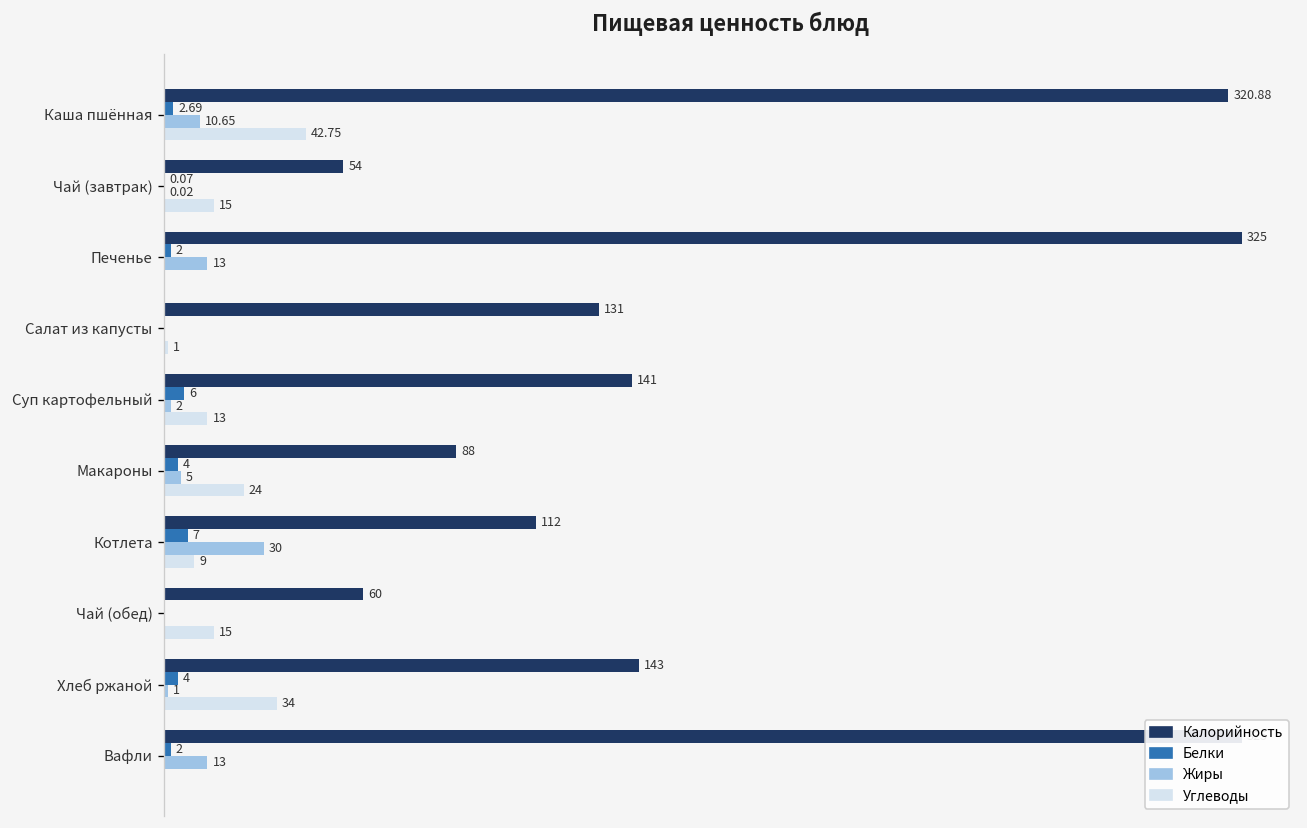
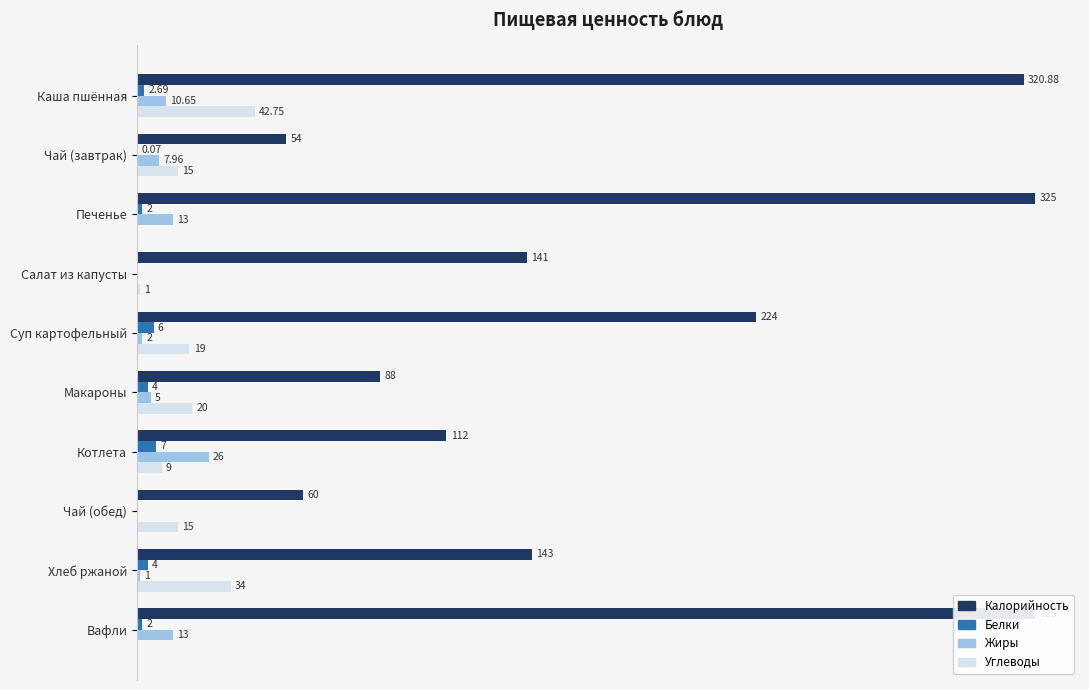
  {
    "Калорийность": {
      "Каша пшённая": 320.88,
      "Чай (завтрак)": 54,
      "Печенье": 325,
-     "Салат из капусты": 131,
-     "Суп картофельный": 141,
+     "Салат из капусты": 141,
+     "Суп картофельный": 224,
      "Макароны": 88,
      "Котлета": 112,
      "Чай (обед)": 60,
      "Хлеб ржаной": 143
    },
    "Белки": {
      "Каша пшённая": 2.69,
      "Чай (завтрак)": 0.07,
      "Печенье": 2,
      "Суп картофельный": 6,
      "Макароны": 4,
      "Котлета": 7,
      "Хлеб ржаной": 4,
      "Вафли": 2
    },
    "Жиры": {
      "Каша пшённая": 10.65,
-     "Чай (завтрак)": 0.02,
+     "Чай (завтрак)": 7.96,
      "Печенье": 13,
      "Суп картофельный": 2,
      "Макароны": 5,
-     "Котлета": 30,
+     "Котлета": 26,
      "Хлеб ржаной": 1,
      "Вафли": 13
    },
    "Углеводы": {
      "Каша пшённая": 42.75,
      "Чай (завтрак)": 15,
      "Салат из капусты": 1,
-     "Суп картофельный": 13,
-     "Макароны": 24,
+     "Суп картофельный": 19,
+     "Макароны": 20,
      "Котлета": 9,
      "Чай (обед)": 15,
      "Хлеб ржаной": 34
    }
  }
